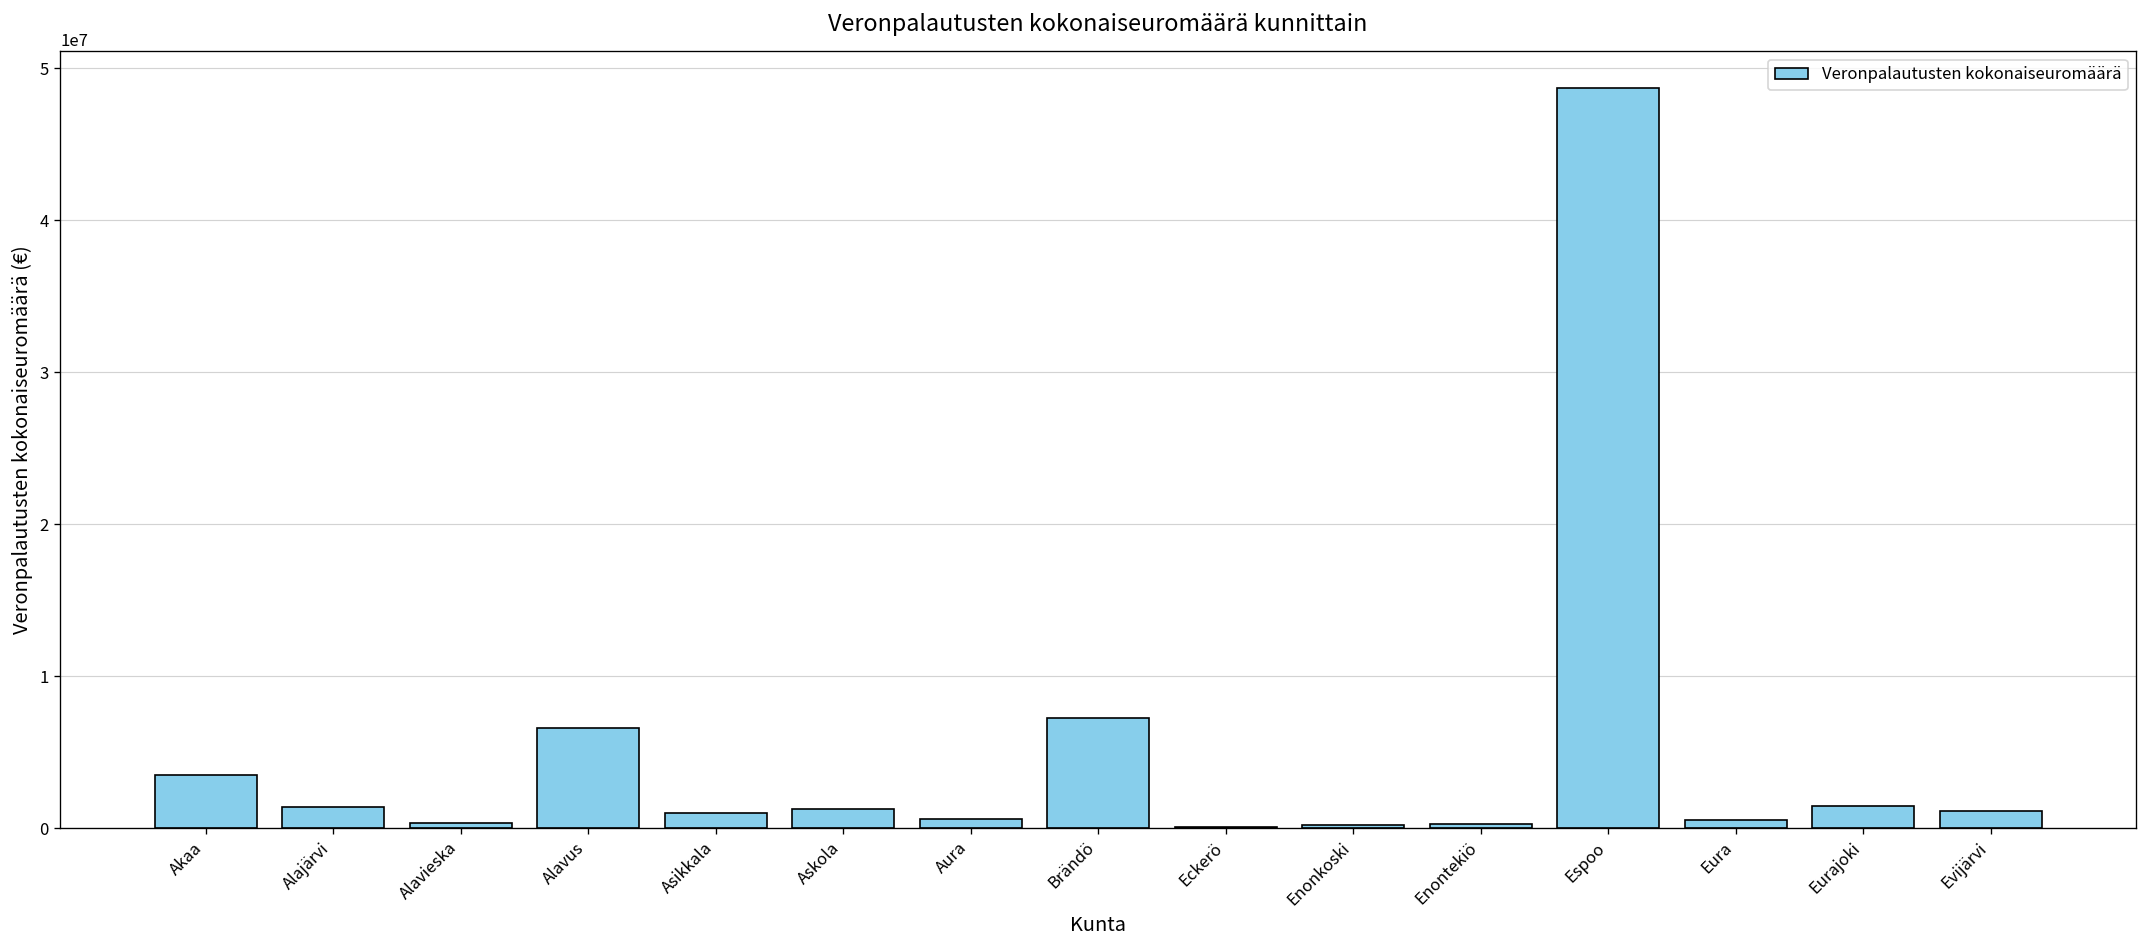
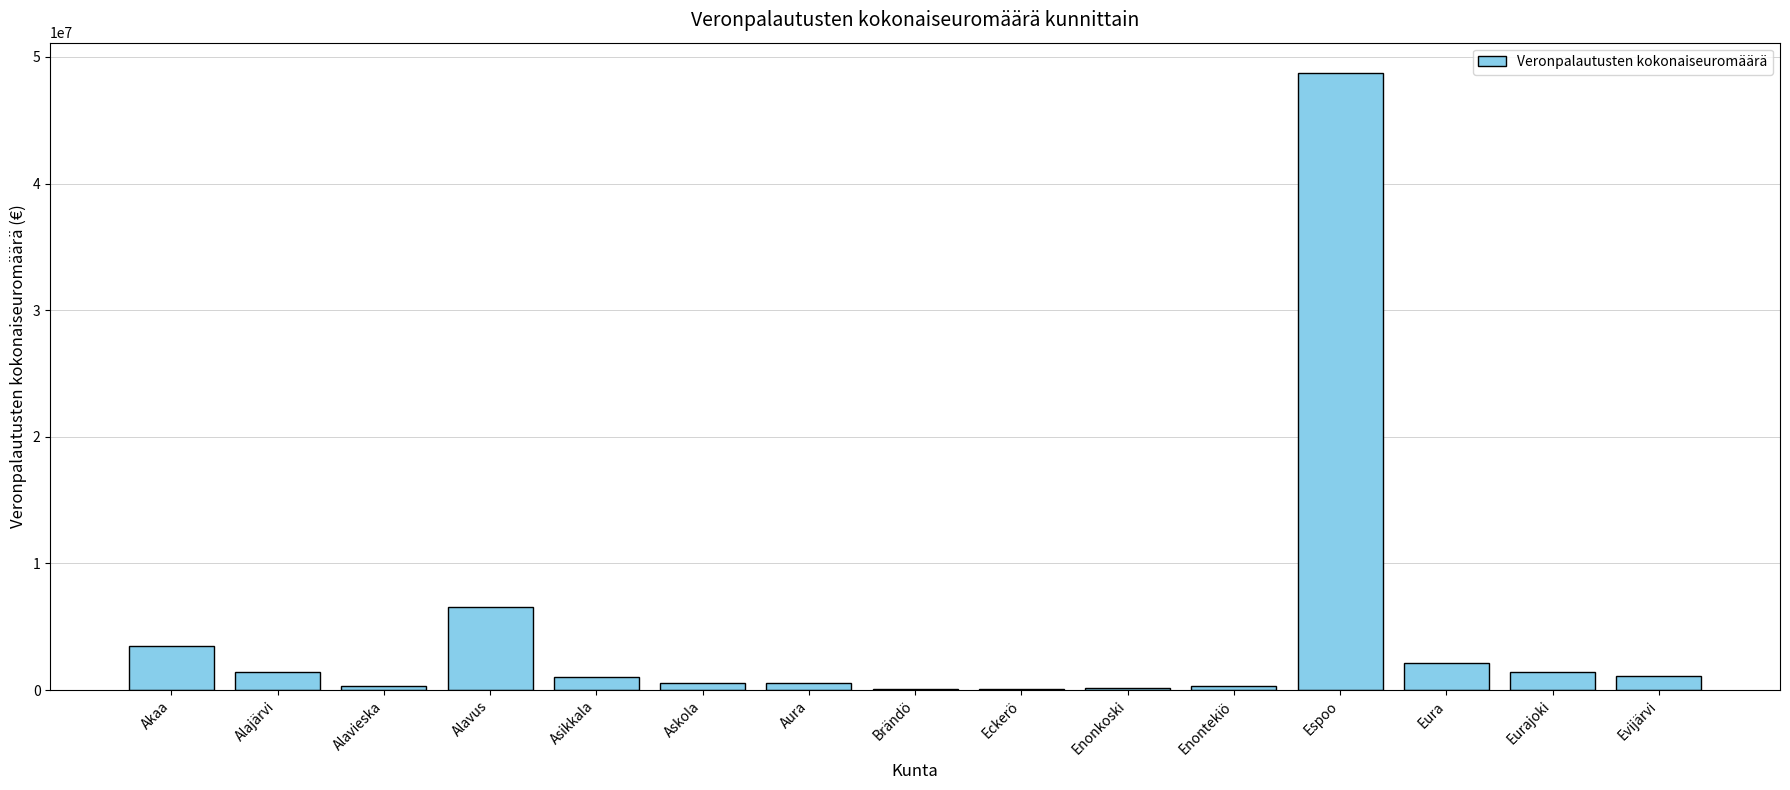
  {
    "Akaa": 3500000,
    "Alajärvi": 1400000,
    "Alavieska": 300000,
    "Alavus": 6600000,
    "Asikkala": 1000000,
-   "Askola": 1300000,
+   "Askola": 600000,
    "Aura": 600000,
-   "Brändö": 7300000,
+   "Brändö": 0,
    "Enontekiö": 300000,
    "Espoo": 48700000,
-   "Eura": 600000,
+   "Eura": 2100000,
    "Eurajoki": 1400000,
    "Evijärvi": 1100000
  }
